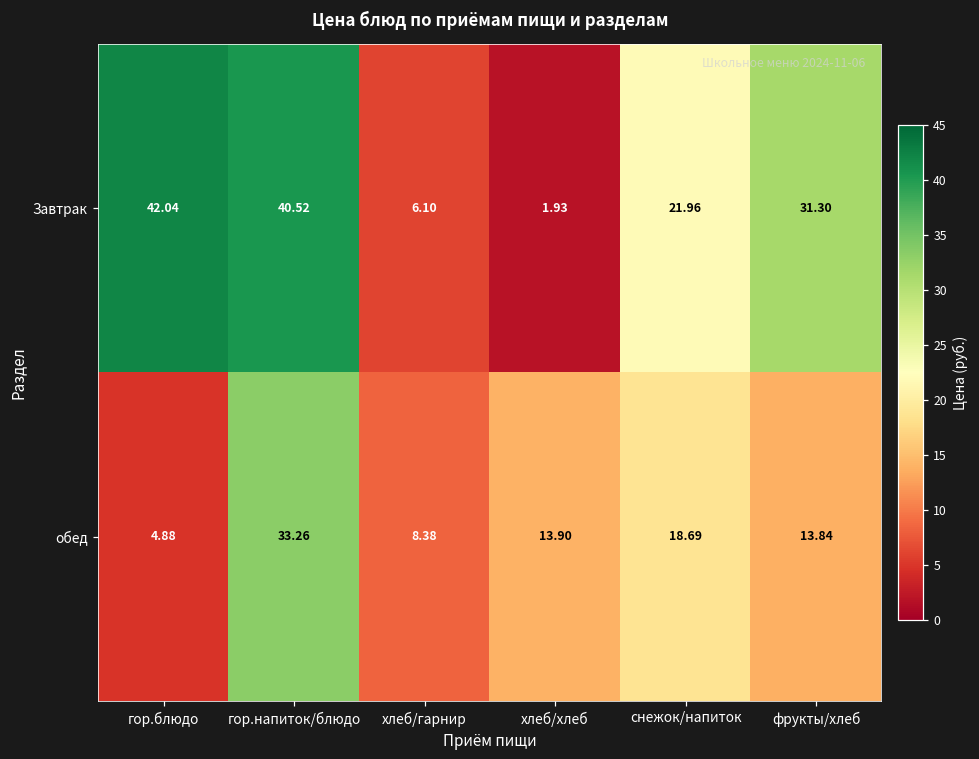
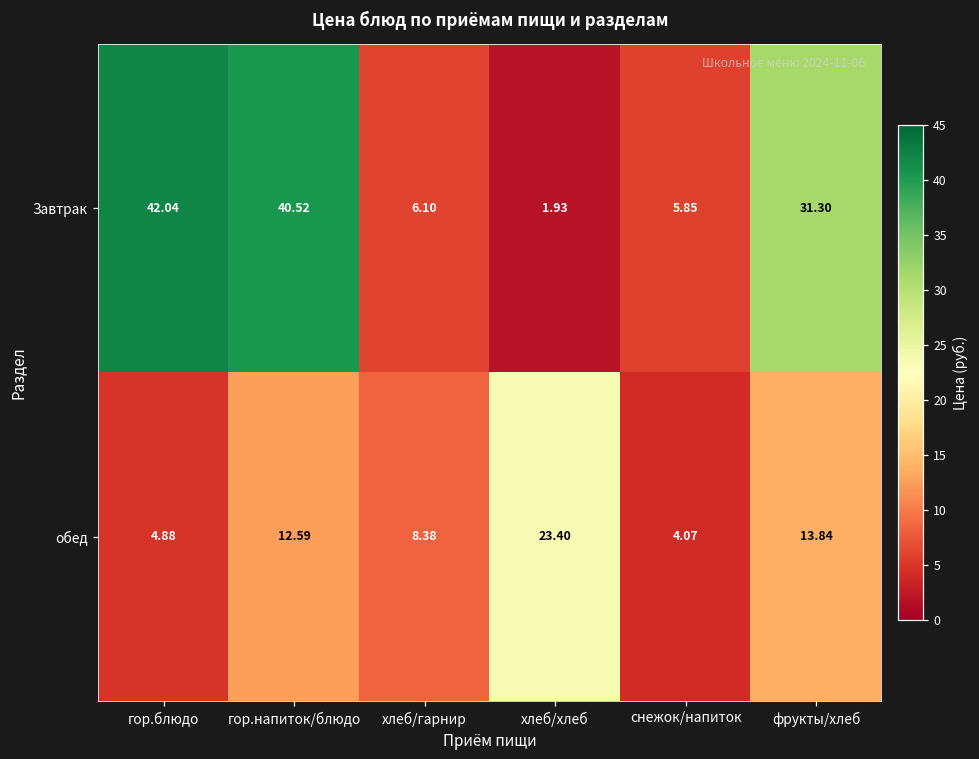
  {
    "Завтрак": {
      "гор.блюдо": 42.04,
      "гор.напиток/блюдо": 40.52,
      "хлеб/гарнир": 6.10,
      "хлеб/хлеб": 1.93,
-     "снежок/напиток": 21.96
+     "снежок/напиток": 5.85
    },
    "обед": {
      "гор.блюдо": 4.88,
-     "гор.напиток/блюдо": 33.26,
+     "гор.напиток/блюдо": 12.59,
      "хлеб/гарнир": 8.38,
-     "хлеб/хлеб": 13.90,
-     "снежок/напиток": 18.69,
+     "хлеб/хлеб": 23.40,
+     "снежок/напиток": 4.07,
      "фрукты/хлеб": 13.84
    }
  }
